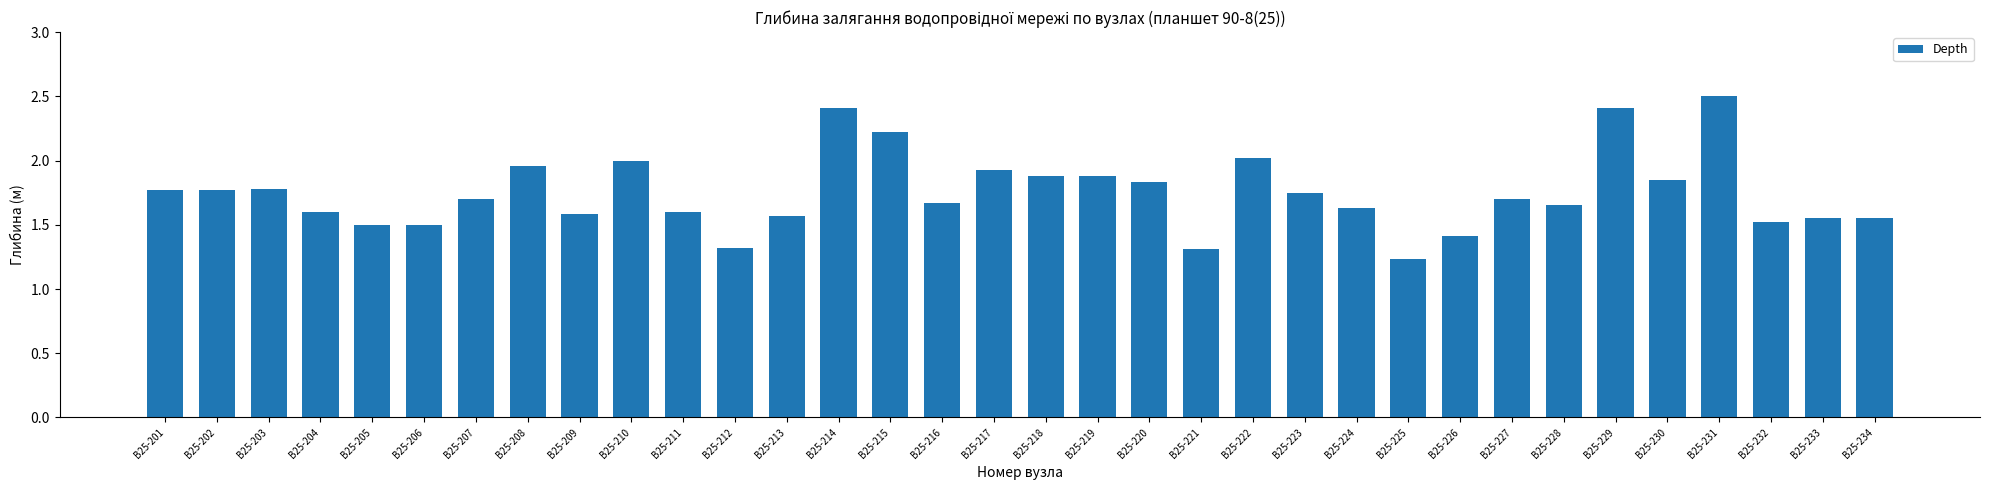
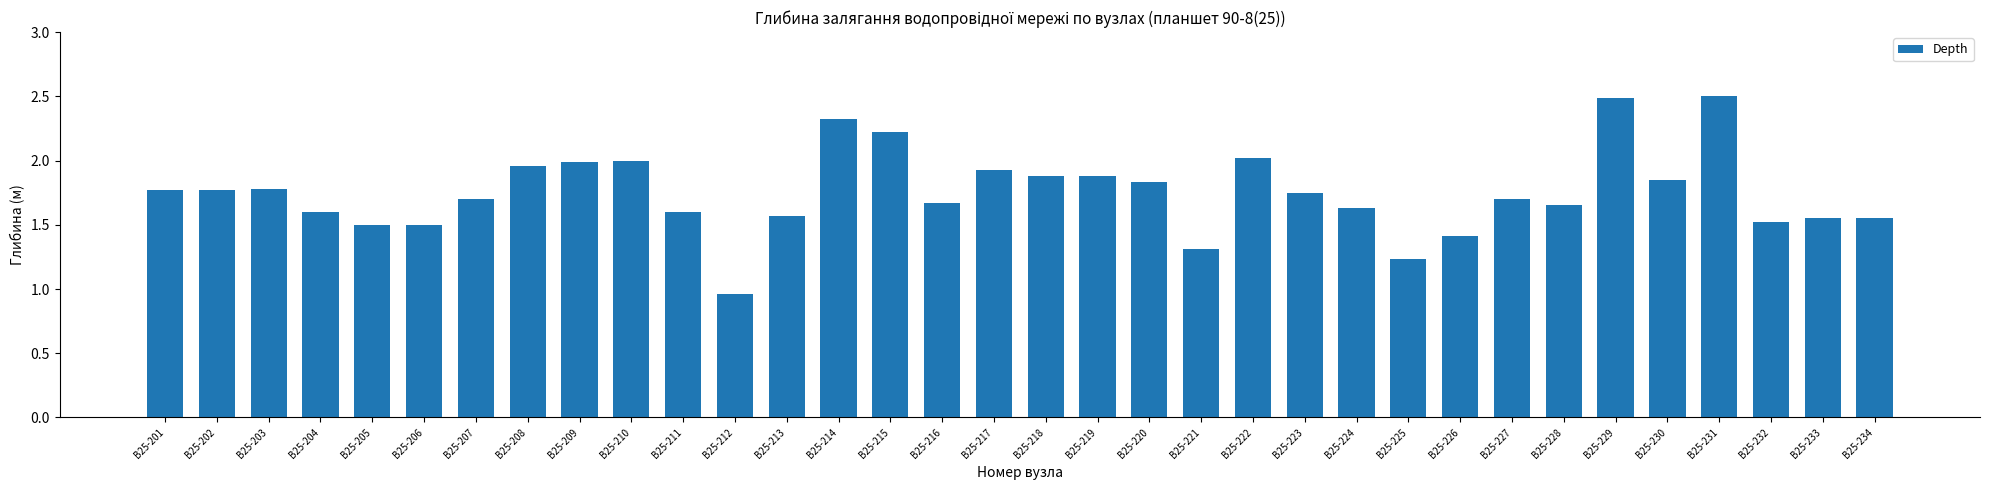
  {
    "В25-201": 1.77,
    "В25-202": 1.77,
    "В25-203": 1.78,
    "В25-204": 1.60,
    "В25-205": 1.50,
    "В25-206": 1.50,
    "В25-207": 1.70,
    "В25-208": 1.96,
-   "В25-209": 1.58,
+   "В25-209": 1.99,
    "В25-210": 2.00,
    "В25-211": 1.60,
-   "В25-212": 1.32,
+   "В25-212": 0.96,
    "В25-213": 1.57,
-   "В25-214": 2.41,
+   "В25-214": 2.32,
    "В25-215": 2.22,
    "В25-216": 1.67,
    "В25-217": 1.93,
    "В25-218": 1.88,
    "В25-219": 1.88,
    "В25-220": 1.83,
    "В25-221": 1.31,
    "В25-222": 2.02,
    "В25-223": 1.75,
    "В25-224": 1.63,
    "В25-225": 1.23,
    "В25-226": 1.41,
    "В25-227": 1.70,
    "В25-228": 1.65,
-   "В25-229": 2.41,
+   "В25-229": 2.49,
    "В25-230": 1.85,
    "В25-231": 2.50,
    "В25-232": 1.52,
    "В25-233": 1.55,
    "В25-234": 1.55
  }
